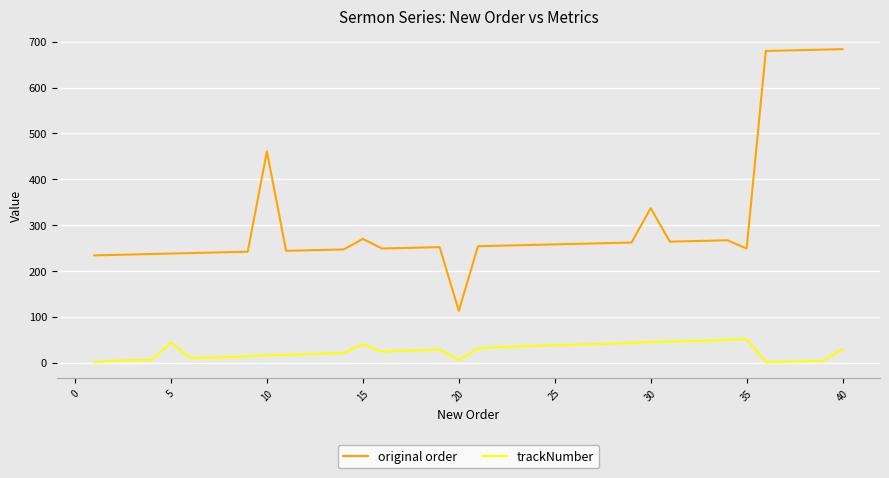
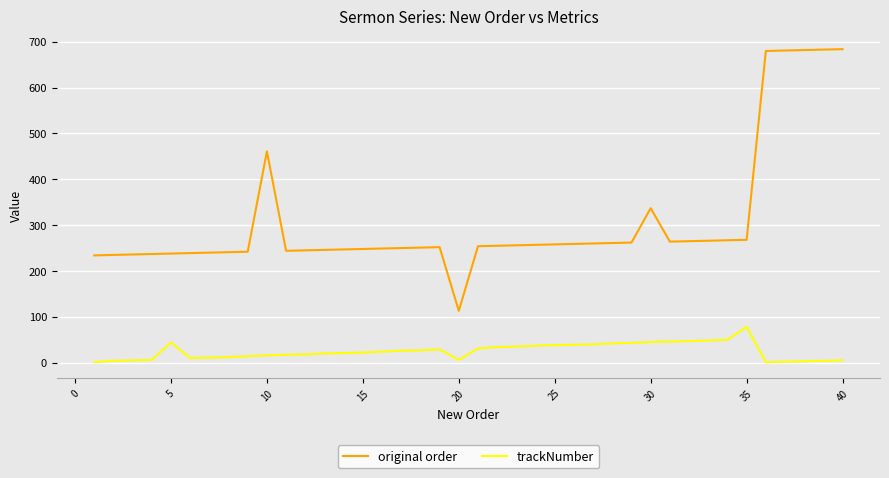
  {
    "original order": {
      "5": 240,
      "10": 460,
-     "15": 270,
+     "15": 250,
      "20": 110,
      "25": 260,
      "30": 340,
-     "35": 250,
+     "35": 270,
      "40": 680
    },
    "trackNumber": {
      "5": 40,
      "10": 20,
-     "15": 40,
+     "15": 20,
      "20": 10,
      "25": 40,
      "30": 50,
-     "35": 50,
-     "40": 30
+     "35": 80,
+     "40": 10
    }
  }
